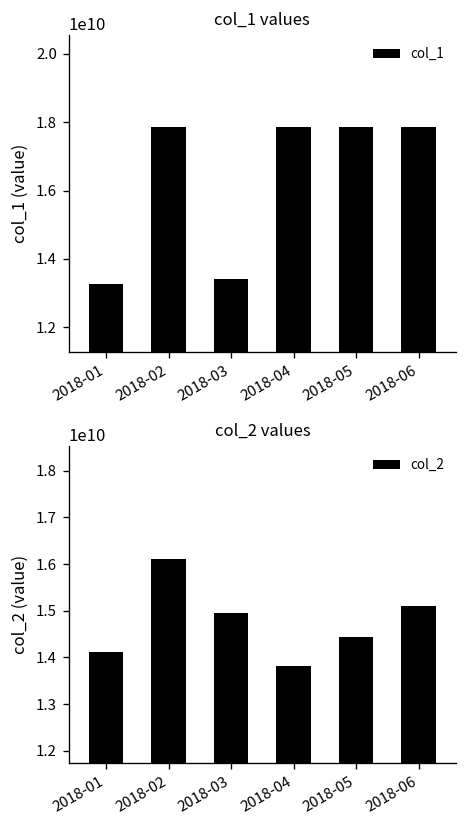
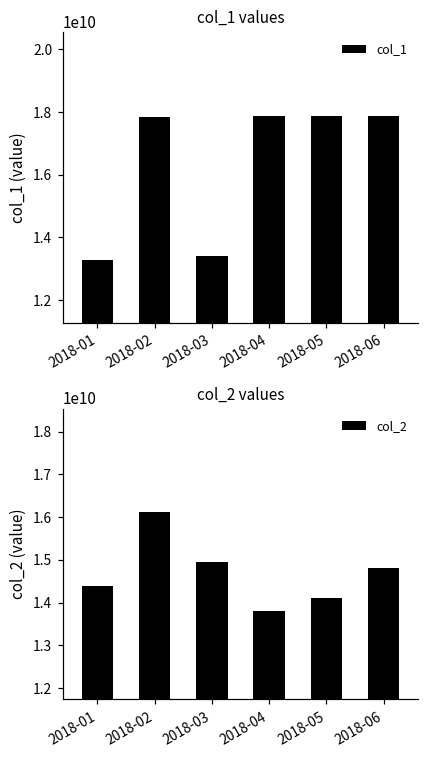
  {
    "col_1 values": {
      "2018-01": 13300000000,
      "2018-02": 17900000000,
      "2018-03": 13400000000,
      "2018-04": 17900000000,
      "2018-05": 17900000000,
      "2018-06": 17900000000
    },
    "col_2 values": {
-     "2018-01": 14100000000,
+     "2018-01": 14400000000,
      "2018-02": 16100000000,
      "2018-03": 14900000000,
      "2018-04": 13800000000,
-     "2018-05": 14400000000,
-     "2018-06": 15100000000
+     "2018-05": 14100000000,
+     "2018-06": 14800000000
    }
  }
